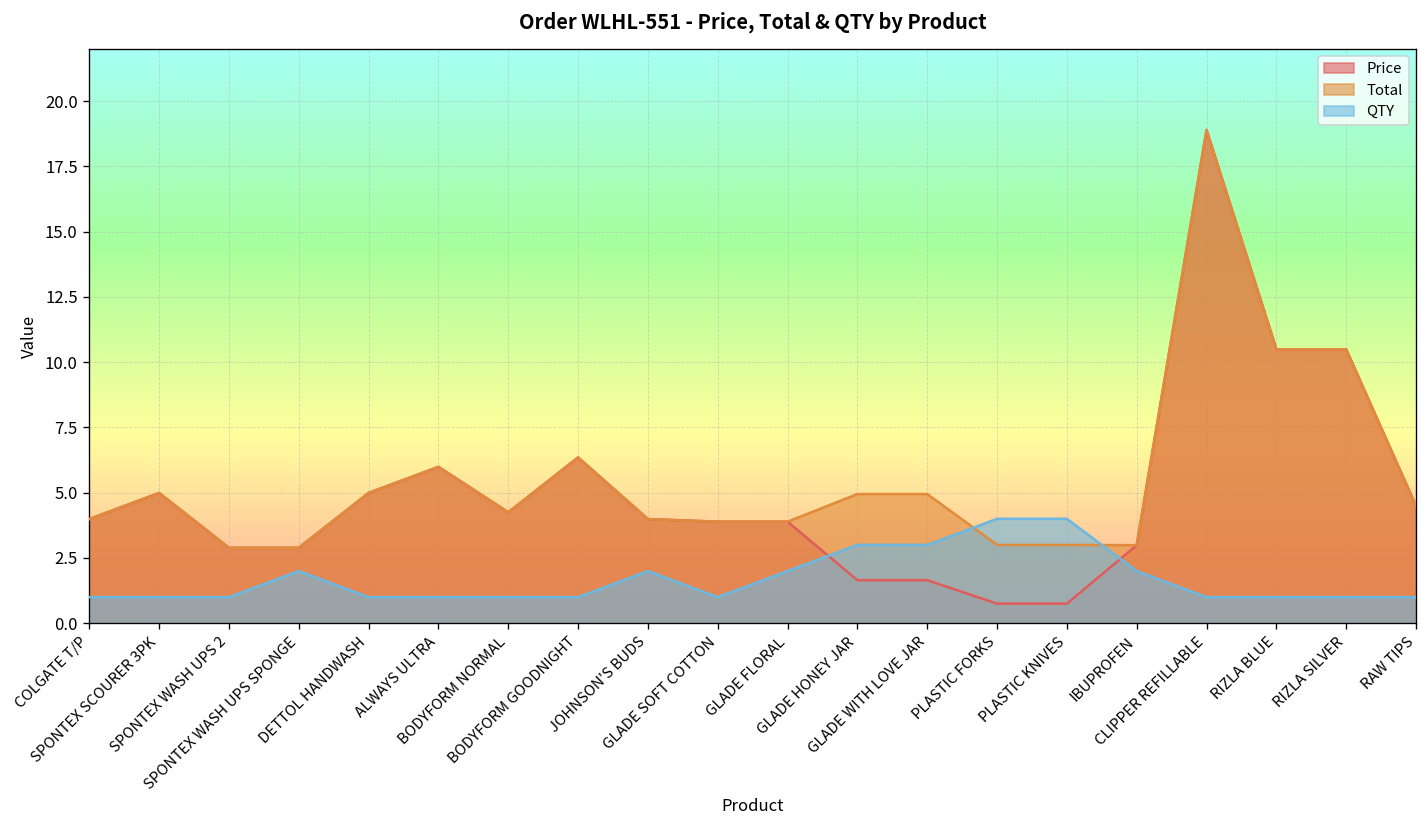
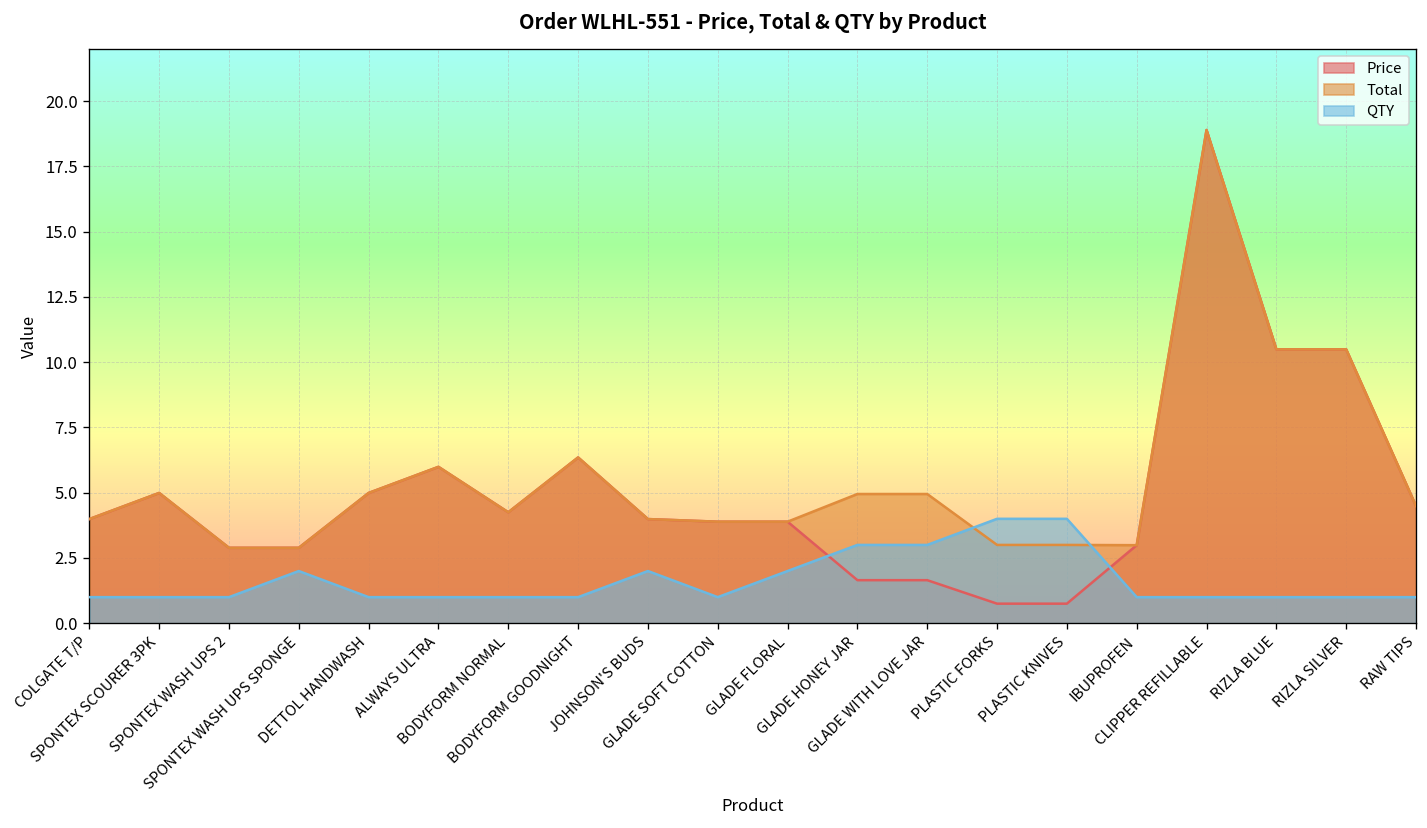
  {
    "QTY": {
      "COLGATE T/P": 1,
      "SPONTEX SCOURER 3PK": 1,
      "SPONTEX WASH UPS 2": 1,
      "SPONTEX WASH UPS SPONGE": 2,
      "DETTOL HANDWASH": 1,
      "ALWAYS ULTRA": 1,
      "BODYFORM NORMAL": 1,
      "BODYFORM GOODNIGHT": 1,
      "JOHNSON'S BUDS": 2,
      "GLADE SOFT COTTON": 1,
      "GLADE FLORAL": 2,
      "GLADE HONEY JAR": 3,
      "GLADE WITH LOVE JAR": 3,
      "PLASTIC FORKS": 4,
      "PLASTIC KNIVES": 4,
-     "IBUPROFEN": 2,
+     "IBUPROFEN": 1,
      "CLIPPER REFILLABLE": 1,
      "RIZLA BLUE": 1,
      "RIZLA SILVER": 1,
      "RAW TIPS": 1
    }
  }
